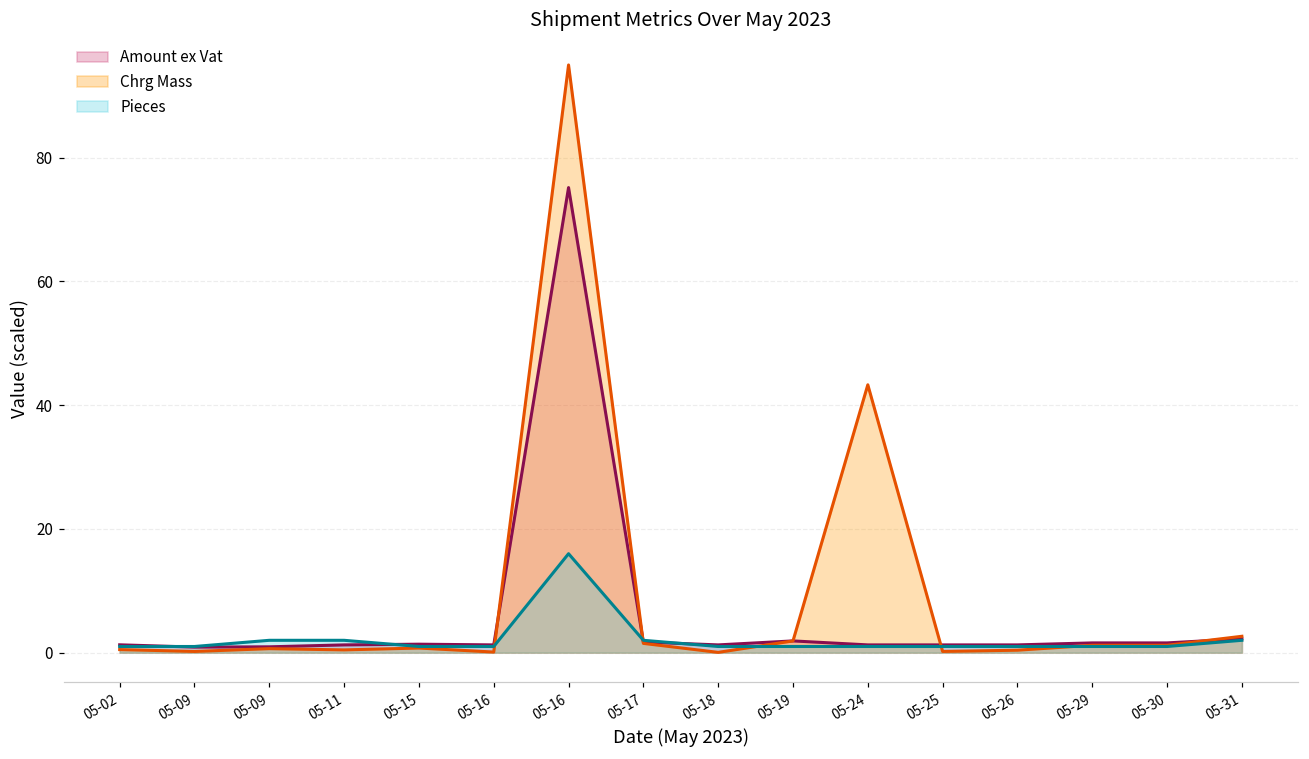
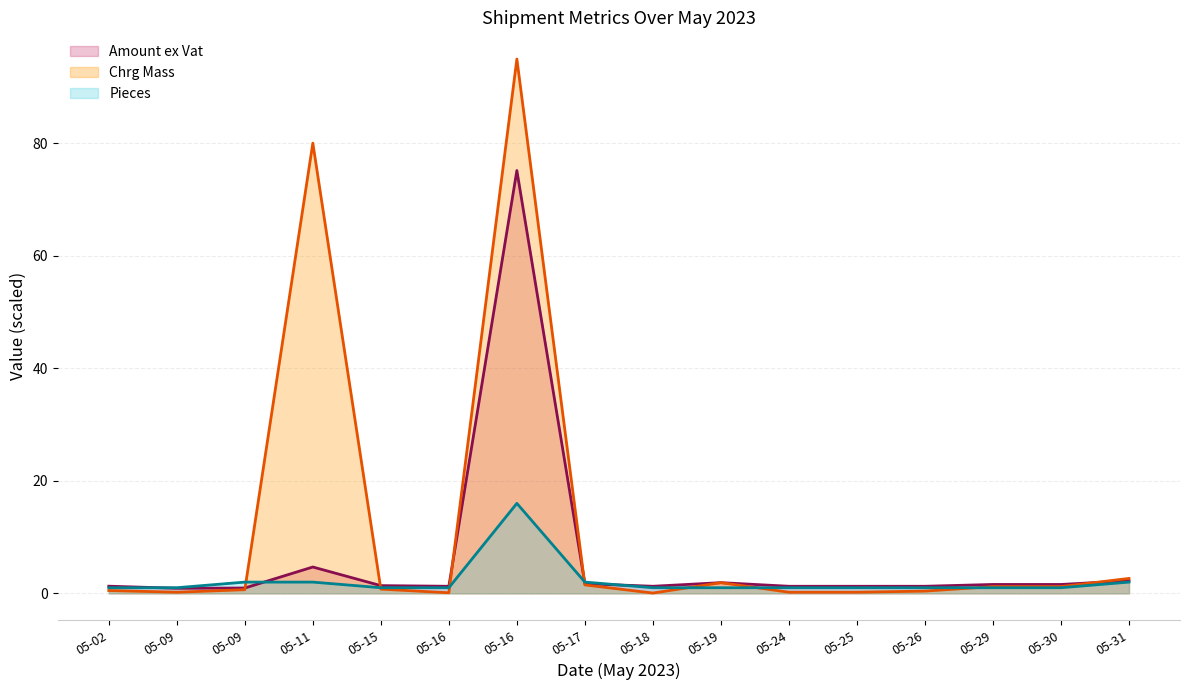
  {
    "Amount ex Vat": {
-     "05-11": 1
+     "05-11": 5
    },
    "Chrg Mass": {
      "05-02": 1,
-     "05-11": 0,
+     "05-11": 80,
      "05-18": 0,
-     "05-24": 43,
+     "05-24": 0,
      "05-25": 0,
      "05-26": 0
    },
    "Pieces": {
      "05-11": 2,
      "05-19": 1
    }
  }
